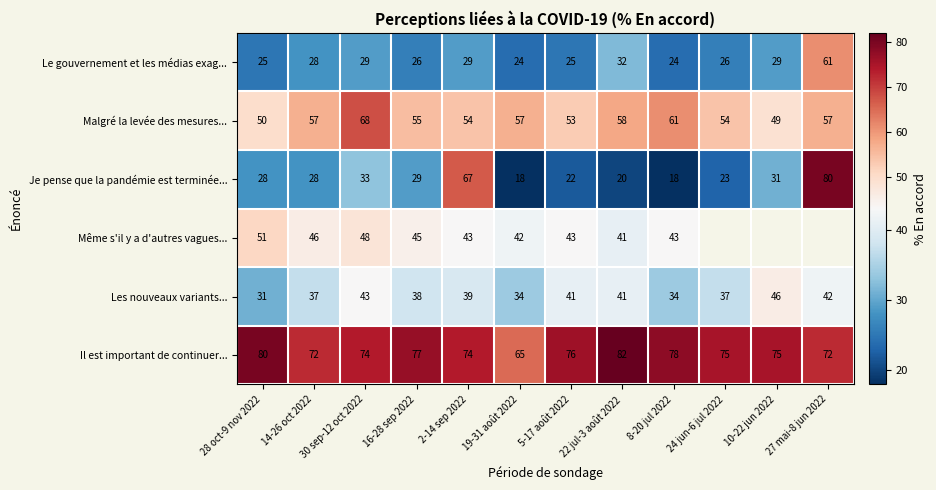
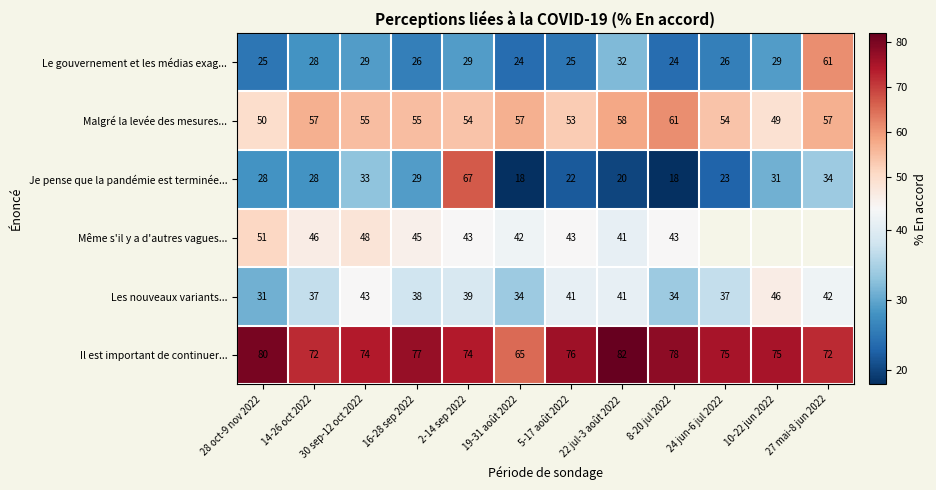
  {
    "Le gouvernement et les médias exag...": {
      "28 oct-9 nov 2022": 25,
      "14-26 oct 2022": 28,
      "30 sep-12 oct 2022": 29,
      "16-28 sep 2022": 26,
      "2-14 sep 2022": 29,
      "19-31 août 2022": 24,
      "5-17 août 2022": 25,
      "22 jul-3 août 2022": 32,
      "8-20 jul 2022": 24,
      "24 jun-6 jul 2022": 26,
      "10-22 jun 2022": 29,
      "27 mai-8 jun 2022": 61
    },
    "Malgré la levée des mesures...": {
      "28 oct-9 nov 2022": 50,
      "14-26 oct 2022": 57,
-     "30 sep-12 oct 2022": 68,
+     "30 sep-12 oct 2022": 55,
      "16-28 sep 2022": 55,
      "2-14 sep 2022": 54,
      "19-31 août 2022": 57,
      "5-17 août 2022": 53,
      "22 jul-3 août 2022": 58,
      "8-20 jul 2022": 61,
      "24 jun-6 jul 2022": 54,
      "10-22 jun 2022": 49,
      "27 mai-8 jun 2022": 57
    },
    "Je pense que la pandémie est terminée...": {
      "28 oct-9 nov 2022": 28,
      "14-26 oct 2022": 28,
      "30 sep-12 oct 2022": 33,
      "16-28 sep 2022": 29,
      "2-14 sep 2022": 67,
      "19-31 août 2022": 18,
      "5-17 août 2022": 22,
      "22 jul-3 août 2022": 20,
      "8-20 jul 2022": 18,
      "24 jun-6 jul 2022": 23,
      "10-22 jun 2022": 31,
-     "27 mai-8 jun 2022": 80
+     "27 mai-8 jun 2022": 34
    },
    "Même s'il y a d'autres vagues...": {
      "28 oct-9 nov 2022": 51,
      "14-26 oct 2022": 46,
      "30 sep-12 oct 2022": 48,
      "16-28 sep 2022": 45,
      "2-14 sep 2022": 43,
      "19-31 août 2022": 42,
      "5-17 août 2022": 43,
      "22 jul-3 août 2022": 41,
      "8-20 jul 2022": 43
    },
    "Les nouveaux variants...": {
      "28 oct-9 nov 2022": 31,
      "14-26 oct 2022": 37,
      "30 sep-12 oct 2022": 43,
      "16-28 sep 2022": 38,
      "2-14 sep 2022": 39,
      "19-31 août 2022": 34,
      "5-17 août 2022": 41,
      "22 jul-3 août 2022": 41,
      "8-20 jul 2022": 34,
      "24 jun-6 jul 2022": 37,
      "10-22 jun 2022": 46,
      "27 mai-8 jun 2022": 42
    },
    "Il est important de continuer...": {
      "28 oct-9 nov 2022": 80,
      "14-26 oct 2022": 72,
      "30 sep-12 oct 2022": 74,
      "16-28 sep 2022": 77,
      "2-14 sep 2022": 74,
      "19-31 août 2022": 65,
      "5-17 août 2022": 76,
      "22 jul-3 août 2022": 82,
      "8-20 jul 2022": 78,
      "24 jun-6 jul 2022": 75,
      "10-22 jun 2022": 75,
      "27 mai-8 jun 2022": 72
    }
  }
